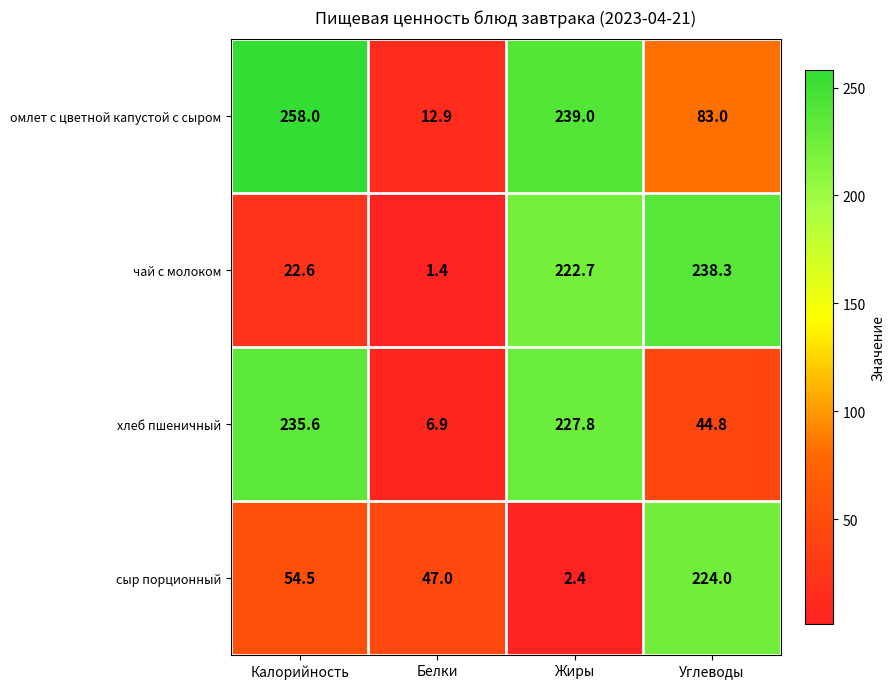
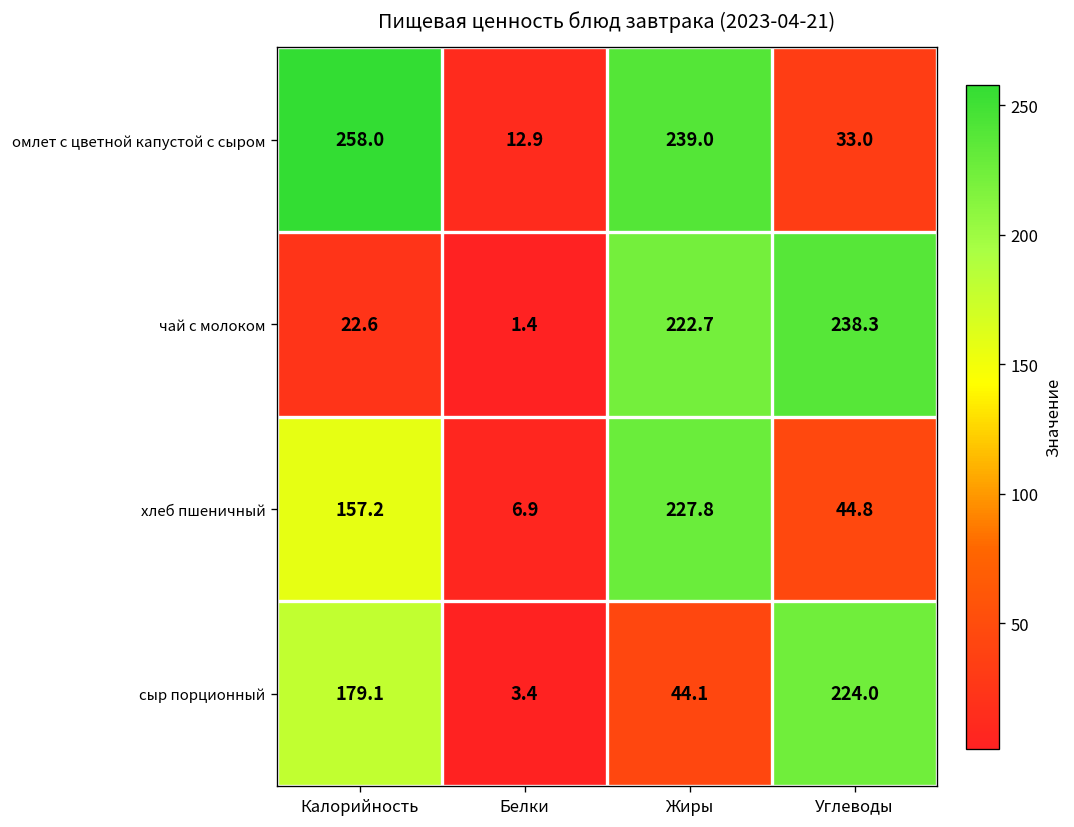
  {
    "омлет с цветной капустой с сыром": {
      "Калорийность": 258.0,
      "Белки": 12.9,
      "Жиры": 239.0,
-     "Углеводы": 83.0
+     "Углеводы": 33.0
    },
    "чай с молоком": {
      "Калорийность": 22.6,
      "Белки": 1.4,
      "Жиры": 222.7,
      "Углеводы": 238.3
    },
    "хлеб пшеничный": {
-     "Калорийность": 235.6,
+     "Калорийность": 157.2,
      "Белки": 6.9,
      "Жиры": 227.8,
      "Углеводы": 44.8
    },
    "сыр порционный": {
-     "Калорийность": 54.5,
-     "Белки": 47.0,
-     "Жиры": 2.4,
+     "Калорийность": 179.1,
+     "Белки": 3.4,
+     "Жиры": 44.1,
      "Углеводы": 224.0
    }
  }
